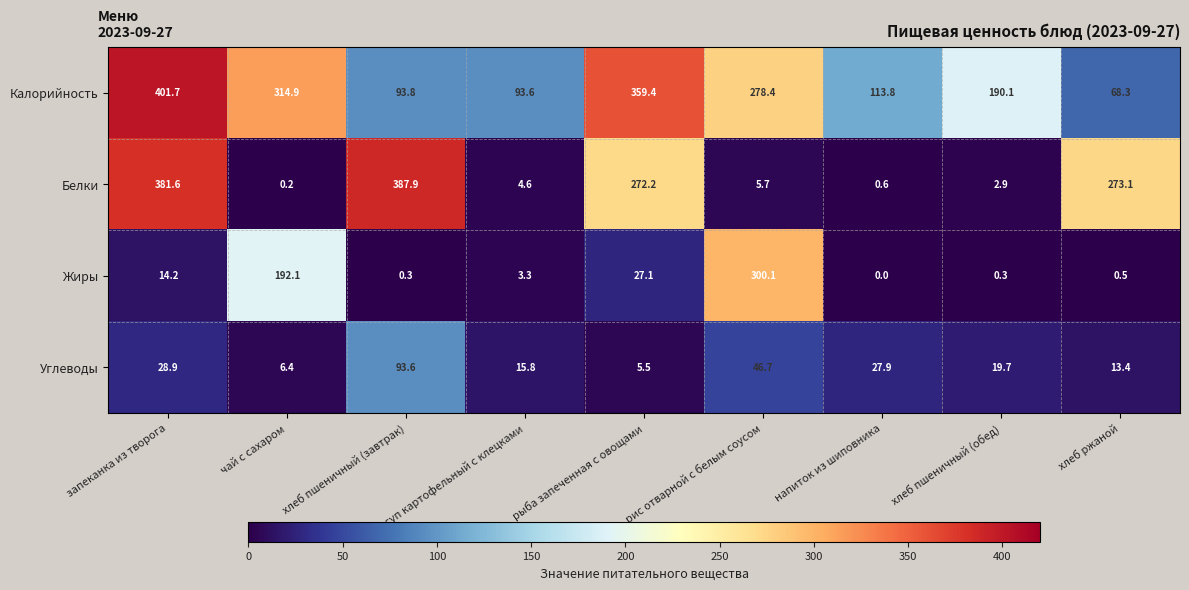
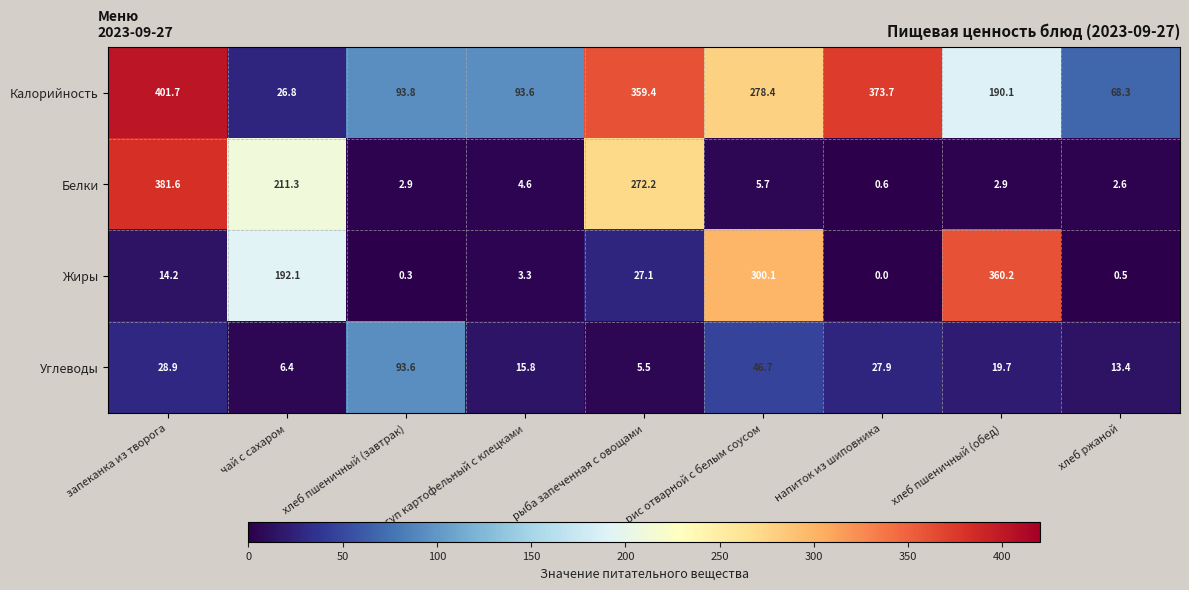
  {
    "Калорийность": {
      "запеканка из творога": 401.7,
-     "чай с сахаром": 314.9,
+     "чай с сахаром": 26.8,
      "хлеб пшеничный (завтрак)": 93.8,
      "суп картофельный с клецками": 93.6,
      "рыба запеченная с овощами": 359.4,
      "рис отварной с белым соусом": 278.4,
-     "напиток из шиповника": 113.8,
+     "напиток из шиповника": 373.7,
      "хлеб пшеничный (обед)": 190.1,
      "хлеб ржаной": 68.3
    },
    "Белки": {
      "запеканка из творога": 381.6,
-     "чай с сахаром": 0.2,
-     "хлеб пшеничный (завтрак)": 387.9,
+     "чай с сахаром": 211.3,
+     "хлеб пшеничный (завтрак)": 2.9,
      "суп картофельный с клецками": 4.6,
      "рыба запеченная с овощами": 272.2,
      "рис отварной с белым соусом": 5.7,
      "напиток из шиповника": 0.6,
      "хлеб пшеничный (обед)": 2.9,
-     "хлеб ржаной": 273.1
+     "хлеб ржаной": 2.6
    },
    "Жиры": {
      "запеканка из творога": 14.2,
      "чай с сахаром": 192.1,
      "хлеб пшеничный (завтрак)": 0.3,
      "суп картофельный с клецками": 3.3,
      "рыба запеченная с овощами": 27.1,
      "рис отварной с белым соусом": 300.1,
      "напиток из шиповника": 0.0,
-     "хлеб пшеничный (обед)": 0.3,
+     "хлеб пшеничный (обед)": 360.2,
      "хлеб ржаной": 0.5
    },
    "Углеводы": {
      "запеканка из творога": 28.9,
      "чай с сахаром": 6.4,
      "хлеб пшеничный (завтрак)": 93.6,
      "суп картофельный с клецками": 15.8,
      "рыба запеченная с овощами": 5.5,
      "рис отварной с белым соусом": 46.7,
      "напиток из шиповника": 27.9,
      "хлеб пшеничный (обед)": 19.7,
      "хлеб ржаной": 13.4
    }
  }
